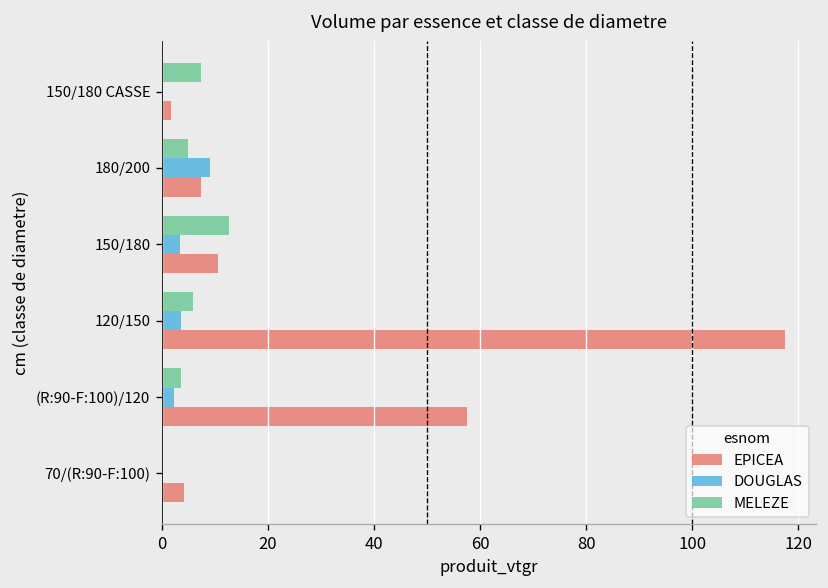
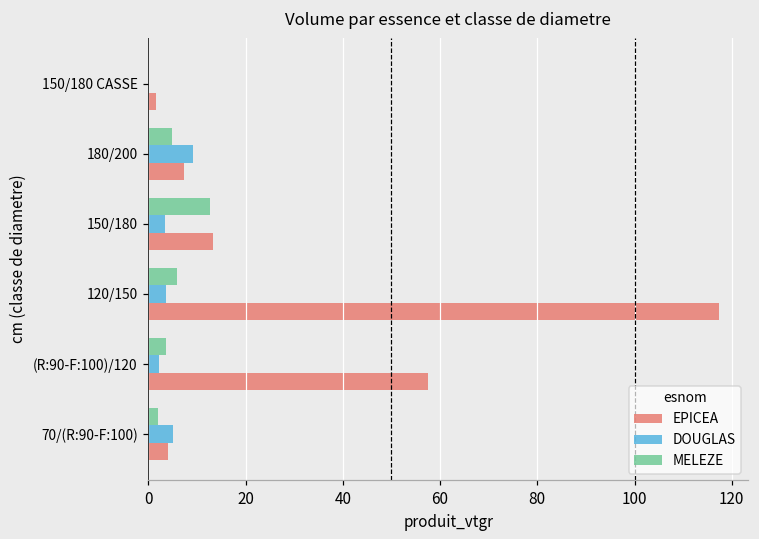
  {
    "EPICEA": {
      "150/180 CASSE": 2,
      "180/200": 7,
-     "150/180": 11,
+     "150/180": 13,
      "120/150": 117,
      "(R:90-F:100)/120": 57,
      "70/(R:90-F:100)": 4
    },
    "DOUGLAS": {
      "150/180 CASSE": 0,
      "180/200": 9,
      "150/180": 3,
      "120/150": 4,
      "(R:90-F:100)/120": 2,
-     "70/(R:90-F:100)": 0
+     "70/(R:90-F:100)": 5
    },
    "MELEZE": {
-     "150/180 CASSE": 7,
+     "150/180 CASSE": 0,
      "180/200": 5,
      "150/180": 13,
      "120/150": 6,
      "(R:90-F:100)/120": 4,
-     "70/(R:90-F:100)": 0
+     "70/(R:90-F:100)": 2
    }
  }
